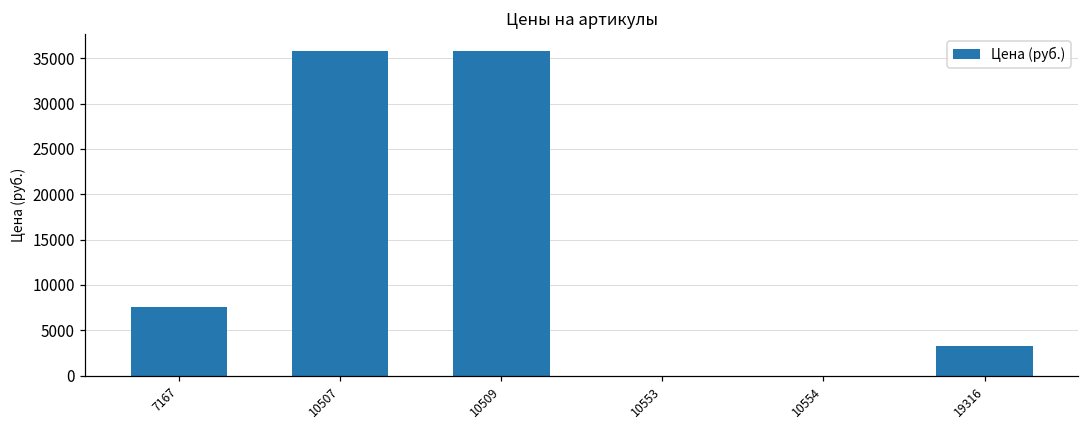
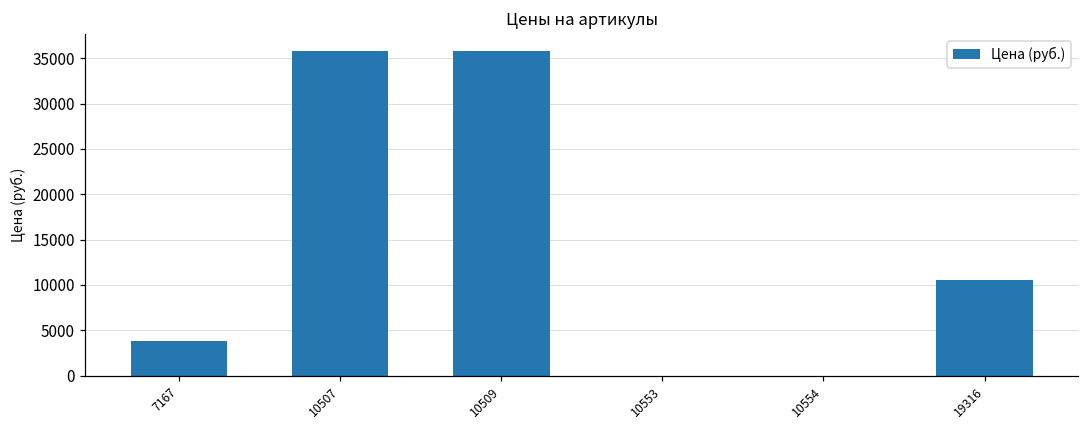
  {
-   "7167": 8000,
+   "7167": 4000,
    "10507": 36000,
    "10509": 36000,
    "10553": 0,
    "10554": 0,
-   "19316": 3000
+   "19316": 11000
  }
